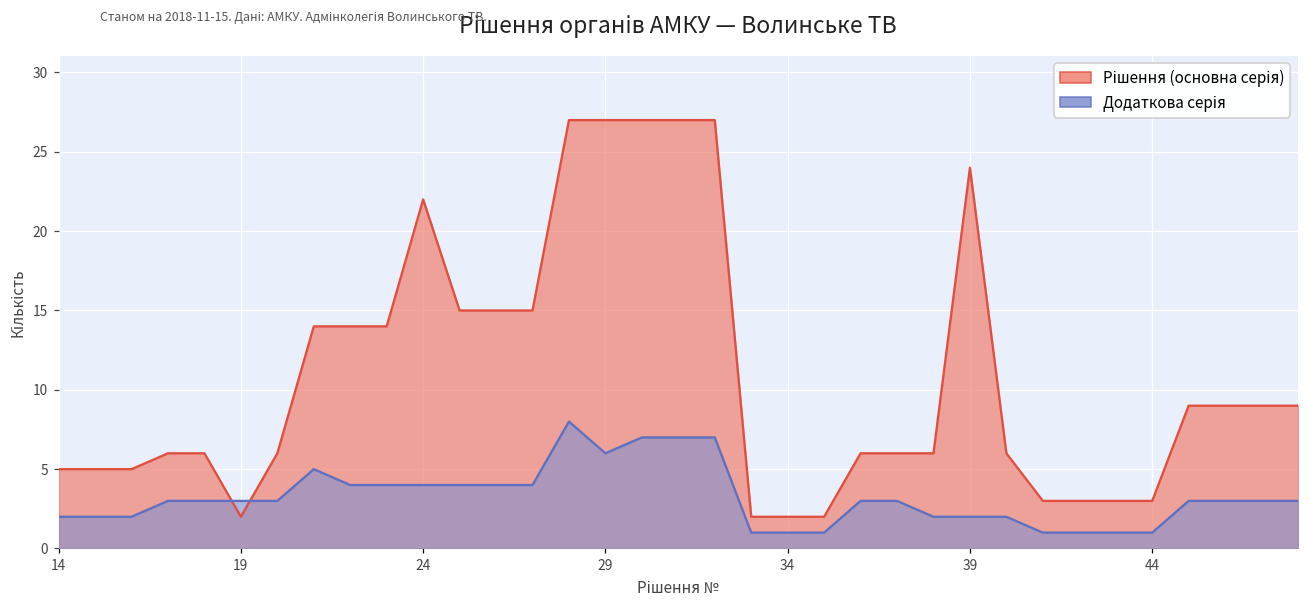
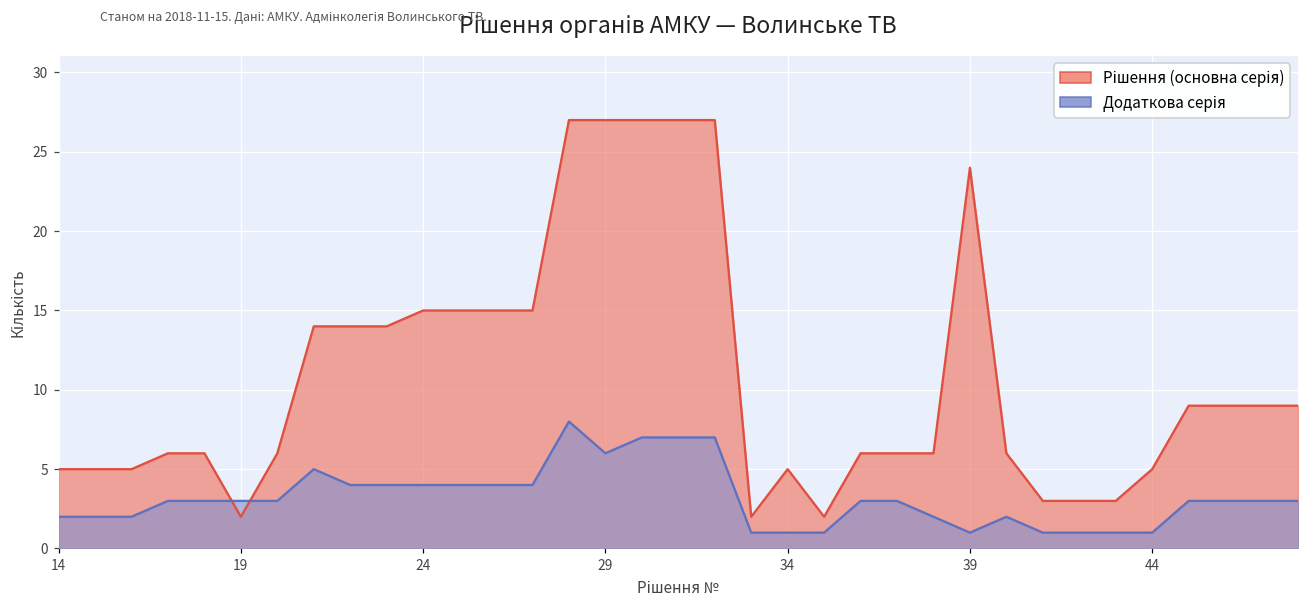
  {
    "Рішення (основна серія)": {
      "14": 5,
      "19": 2,
-     "24": 22,
+     "24": 15,
      "29": 27,
-     "34": 2,
+     "34": 5,
      "39": 24,
-     "44": 3
+     "44": 5
    },
    "Додаткова серія": {
      "14": 2,
      "19": 3,
      "24": 4,
      "29": 6,
      "34": 1,
-     "39": 2,
+     "39": 1,
      "44": 1
    }
  }
